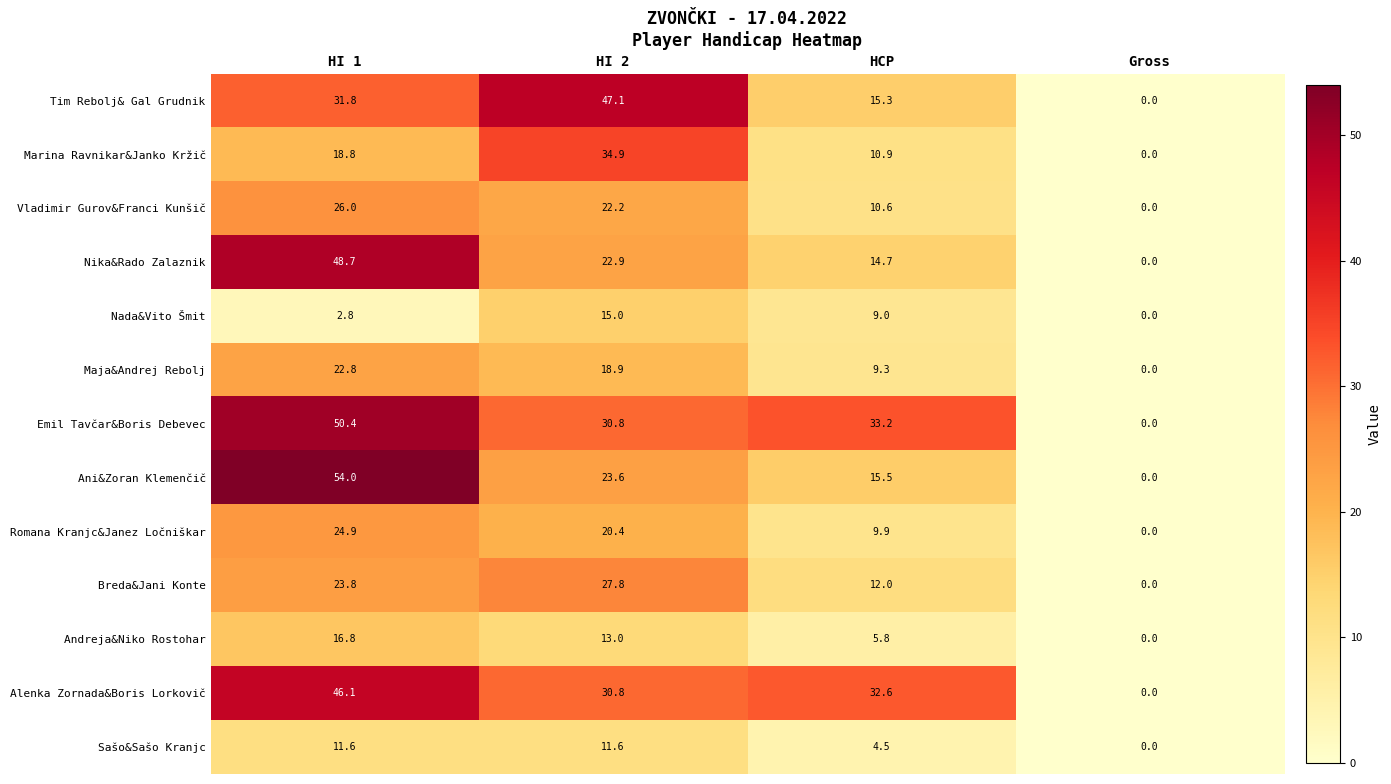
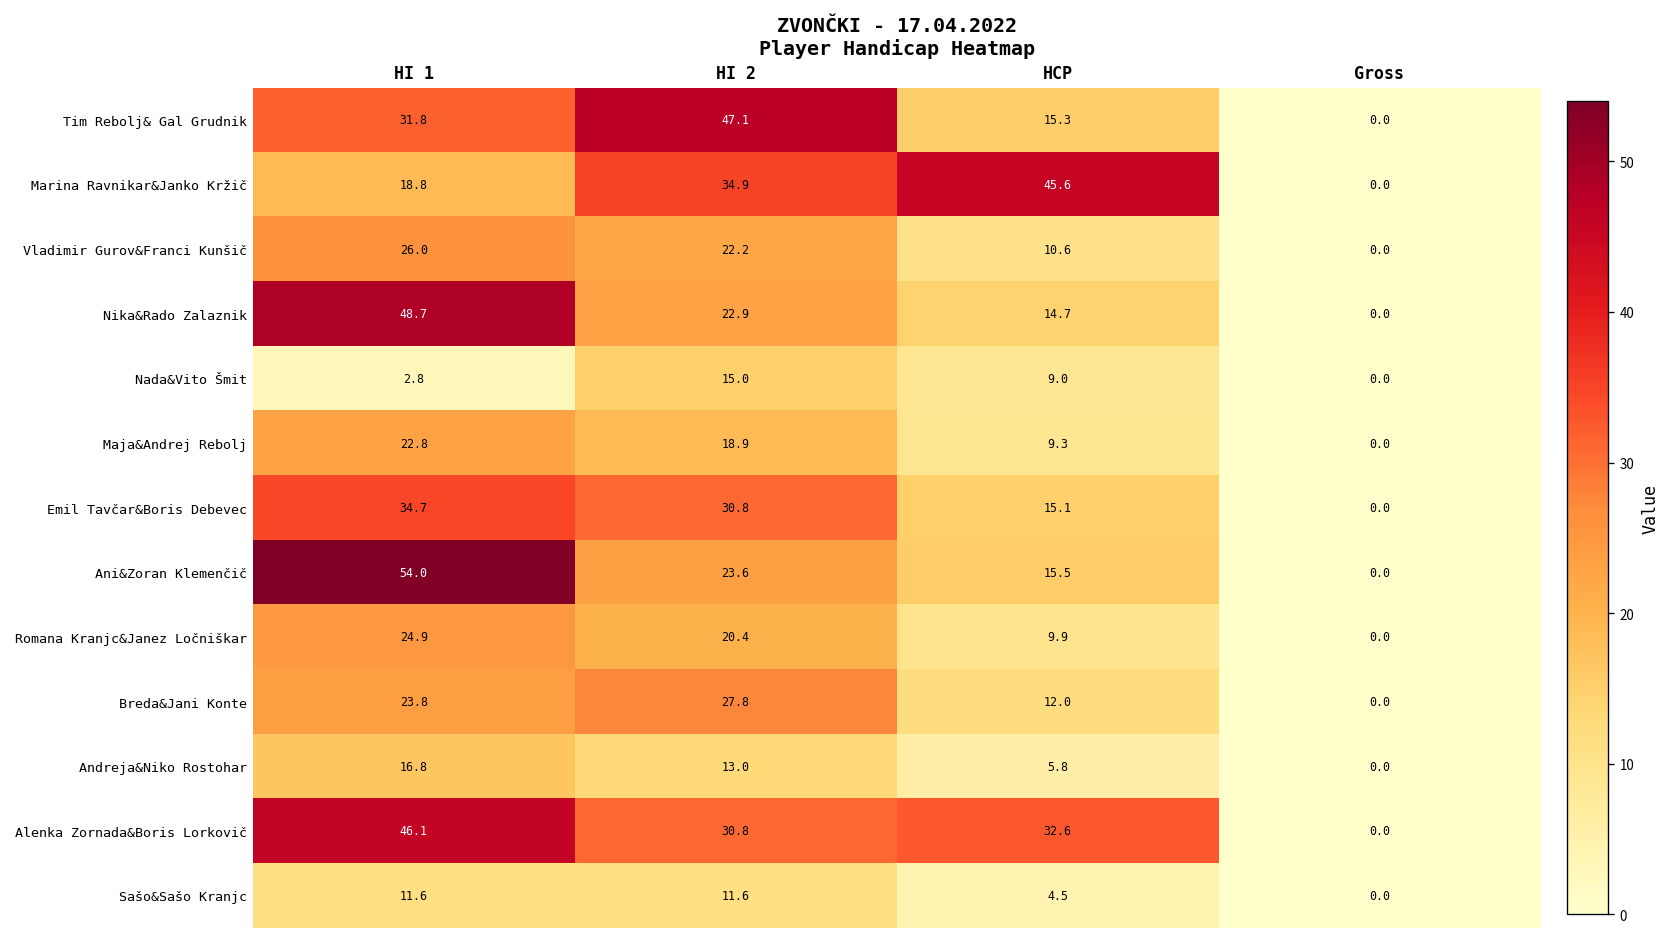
  {
    "Tim Rebolj& Gal Grudnik": {
      "HI 1": 31.8,
      "HI 2": 47.1,
      "HCP": 15.3,
      "Gross": 0.0
    },
    "Marina Ravnikar&Janko Kržič": {
      "HI 1": 18.8,
      "HI 2": 34.9,
-     "HCP": 10.9,
+     "HCP": 45.6,
      "Gross": 0.0
    },
    "Vladimir Gurov&Franci Kunšič": {
      "HI 1": 26.0,
      "HI 2": 22.2,
      "HCP": 10.6,
      "Gross": 0.0
    },
    "Nika&Rado Zalaznik": {
      "HI 1": 48.7,
      "HI 2": 22.9,
      "HCP": 14.7,
      "Gross": 0.0
    },
    "Nada&Vito Šmit": {
      "HI 1": 2.8,
      "HI 2": 15.0,
      "HCP": 9.0,
      "Gross": 0.0
    },
    "Maja&Andrej Rebolj": {
      "HI 1": 22.8,
      "HI 2": 18.9,
      "HCP": 9.3,
      "Gross": 0.0
    },
    "Emil Tavčar&Boris Debevec": {
-     "HI 1": 50.4,
+     "HI 1": 34.7,
      "HI 2": 30.8,
-     "HCP": 33.2,
+     "HCP": 15.1,
      "Gross": 0.0
    },
    "Ani&Zoran Klemenčič": {
      "HI 1": 54.0,
      "HI 2": 23.6,
      "HCP": 15.5,
      "Gross": 0.0
    },
    "Romana Kranjc&Janez Ločniškar": {
      "HI 1": 24.9,
      "HI 2": 20.4,
      "HCP": 9.9,
      "Gross": 0.0
    },
    "Breda&Jani Konte": {
      "HI 1": 23.8,
      "HI 2": 27.8,
      "HCP": 12.0,
      "Gross": 0.0
    },
    "Andreja&Niko Rostohar": {
      "HI 1": 16.8,
      "HI 2": 13.0,
      "HCP": 5.8,
      "Gross": 0.0
    },
    "Alenka Zornada&Boris Lorkovič": {
      "HI 1": 46.1,
      "HI 2": 30.8,
      "HCP": 32.6,
      "Gross": 0.0
    },
    "Sašo&Sašo Kranjc": {
      "HI 1": 11.6,
      "HI 2": 11.6,
      "HCP": 4.5,
      "Gross": 0.0
    }
  }
